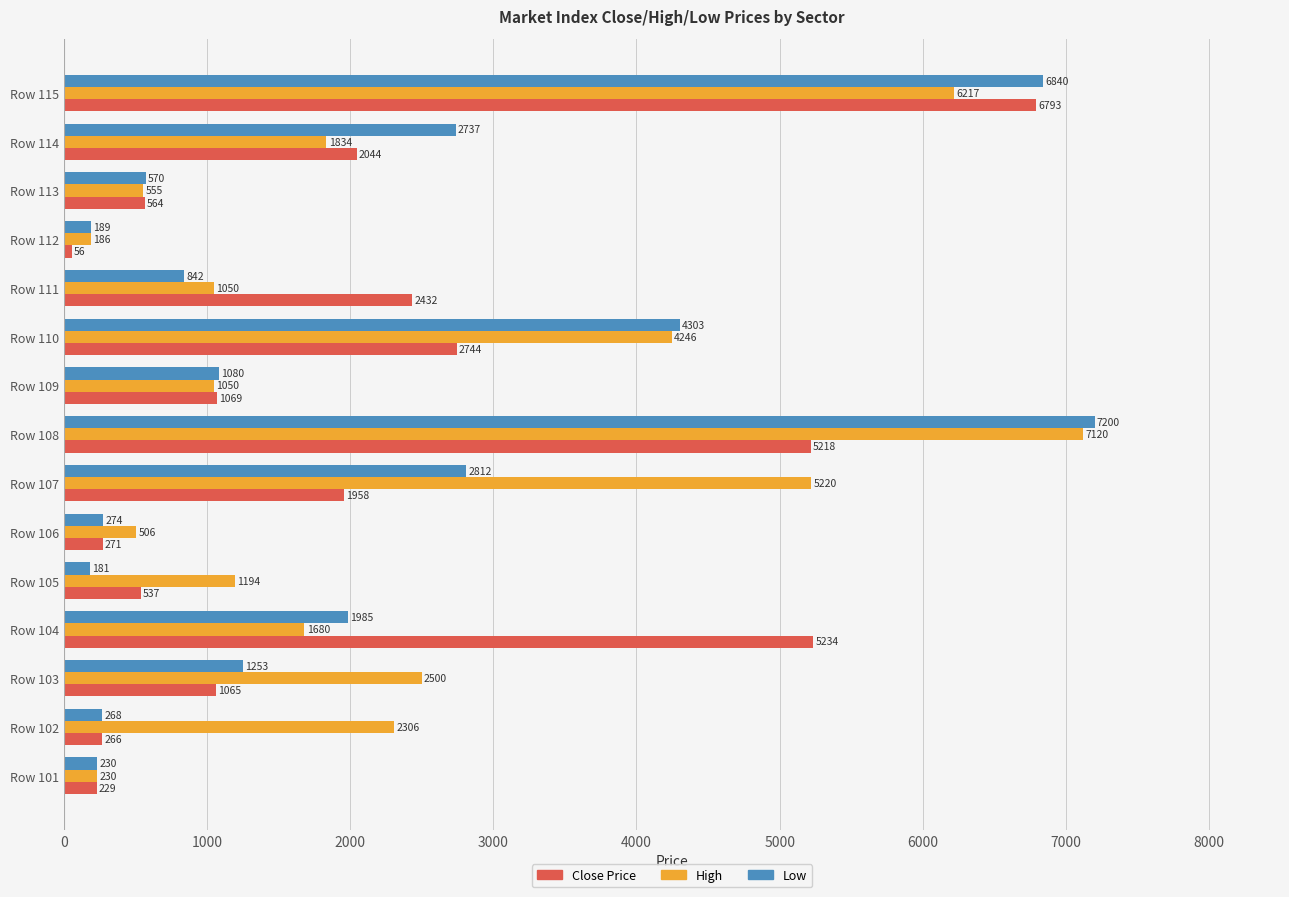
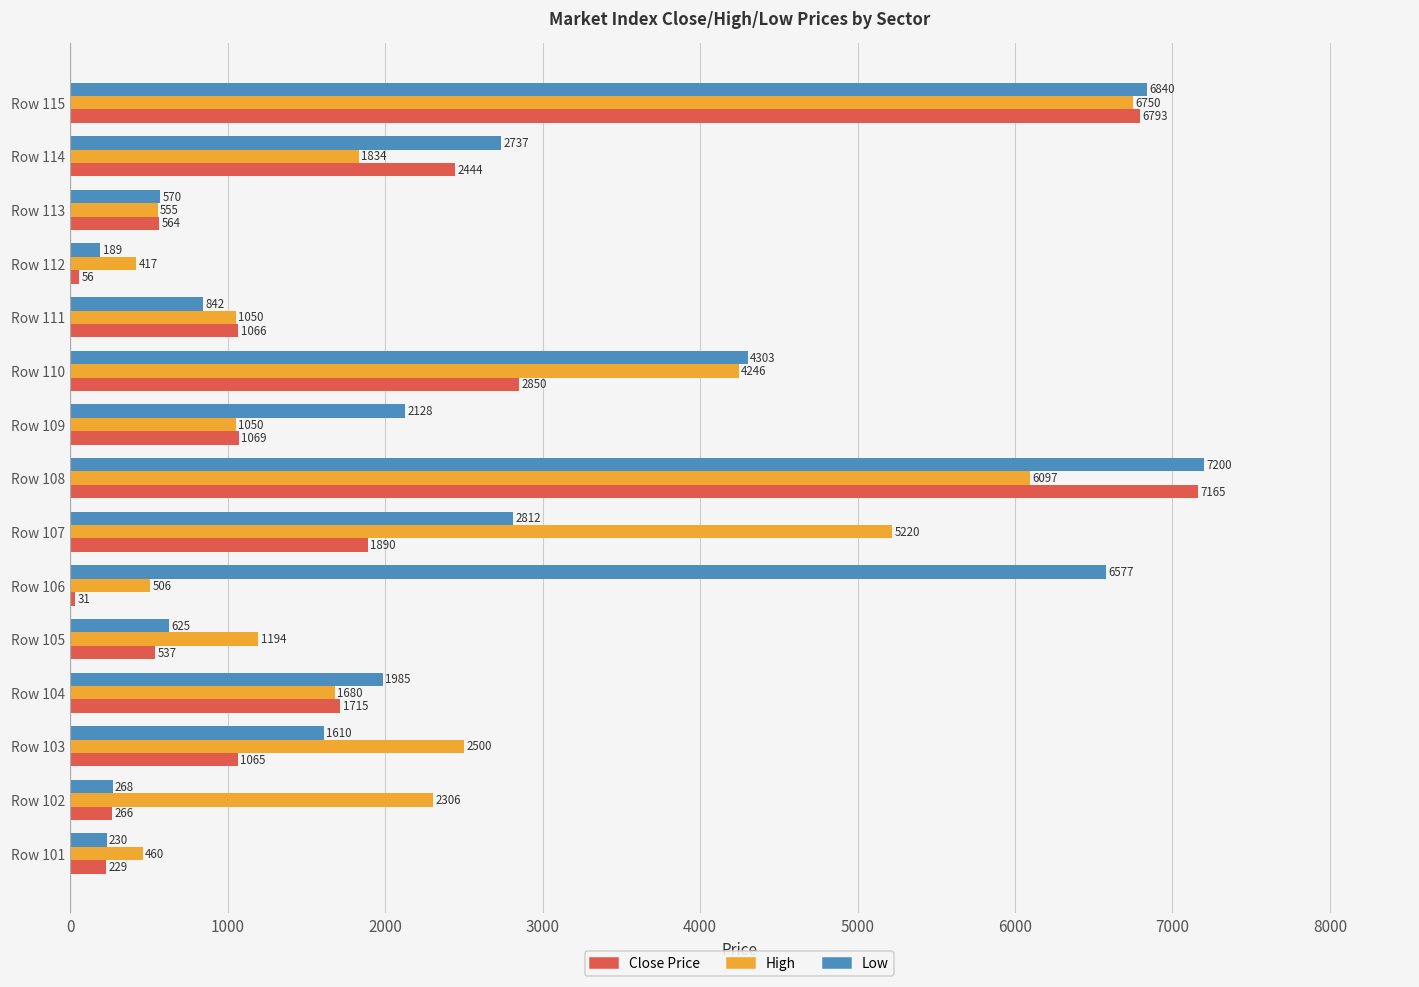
  {
    "Close Price": {
      "Row 115": 6793,
-     "Row 114": 2044,
+     "Row 114": 2444,
      "Row 113": 564,
      "Row 112": 56,
-     "Row 111": 2432,
-     "Row 110": 2744,
+     "Row 111": 1066,
+     "Row 110": 2850,
      "Row 109": 1069,
-     "Row 108": 5218,
-     "Row 107": 1958,
-     "Row 106": 271,
+     "Row 108": 7165,
+     "Row 107": 1890,
+     "Row 106": 31,
      "Row 105": 537,
-     "Row 104": 5234,
+     "Row 104": 1715,
      "Row 103": 1065,
      "Row 102": 266,
      "Row 101": 229
    },
    "High": {
-     "Row 115": 6217,
+     "Row 115": 6750,
      "Row 114": 1834,
      "Row 113": 555,
-     "Row 112": 186,
+     "Row 112": 417,
      "Row 111": 1050,
      "Row 110": 4246,
      "Row 109": 1050,
-     "Row 108": 7120,
+     "Row 108": 6097,
      "Row 107": 5220,
      "Row 106": 506,
      "Row 105": 1194,
      "Row 104": 1680,
      "Row 103": 2500,
      "Row 102": 2306,
-     "Row 101": 230
+     "Row 101": 460
    },
    "Low": {
      "Row 115": 6840,
      "Row 114": 2737,
      "Row 113": 570,
      "Row 112": 189,
      "Row 111": 842,
      "Row 110": 4303,
-     "Row 109": 1080,
+     "Row 109": 2128,
      "Row 108": 7200,
      "Row 107": 2812,
-     "Row 106": 274,
-     "Row 105": 181,
+     "Row 106": 6577,
+     "Row 105": 625,
      "Row 104": 1985,
-     "Row 103": 1253,
+     "Row 103": 1610,
      "Row 102": 268,
      "Row 101": 230
    }
  }
